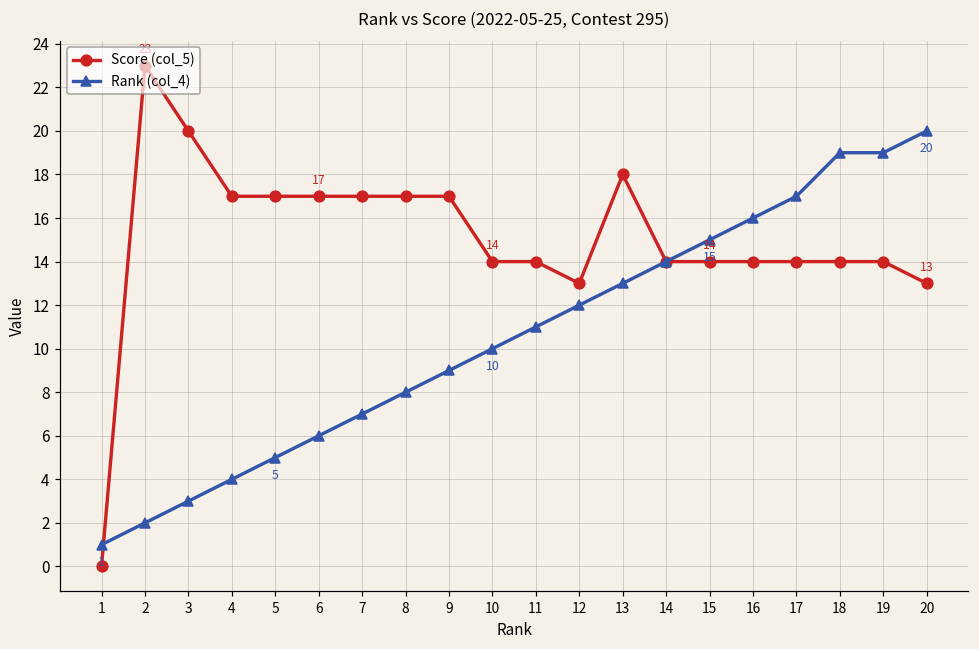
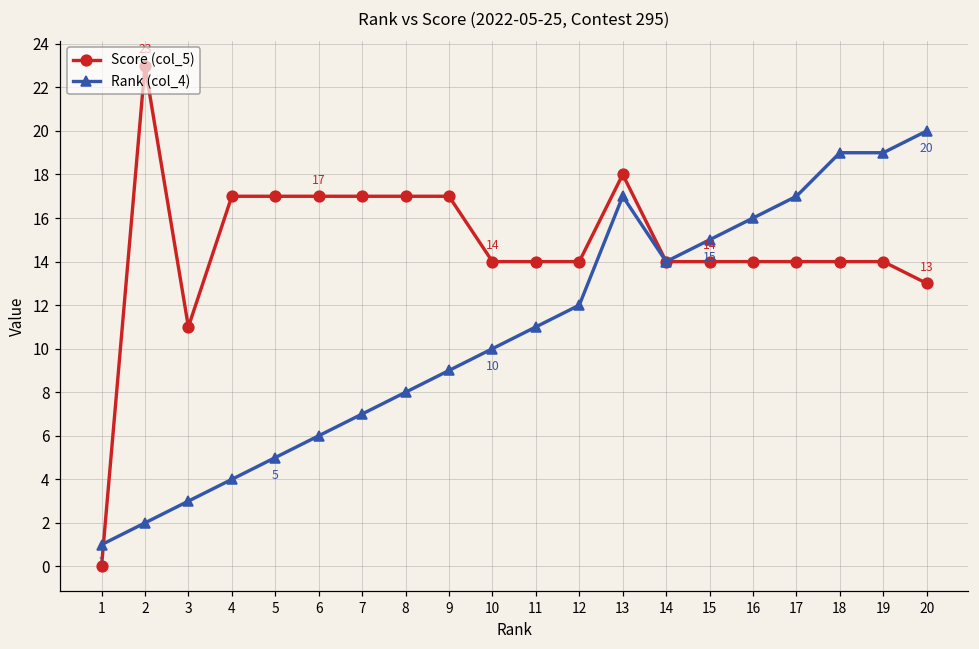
  {
    "Score (col_5)": {
-     "3": 20,
+     "3": 11,
      "4": 17,
      "5": 17,
      "7": 17,
      "8": 17,
      "9": 17,
      "11": 14,
-     "12": 13,
+     "12": 14,
      "13": 18,
      "16": 14,
      "17": 14,
      "18": 14,
      "19": 14
    },
    "Rank (col_4)": {
      "2": 2,
      "3": 3,
      "4": 4,
      "6": 6,
      "7": 7,
      "8": 8,
      "9": 9,
      "11": 11,
      "12": 12,
-     "13": 13,
+     "13": 17,
      "16": 16,
      "17": 17,
      "18": 19,
      "19": 19
    }
  }
